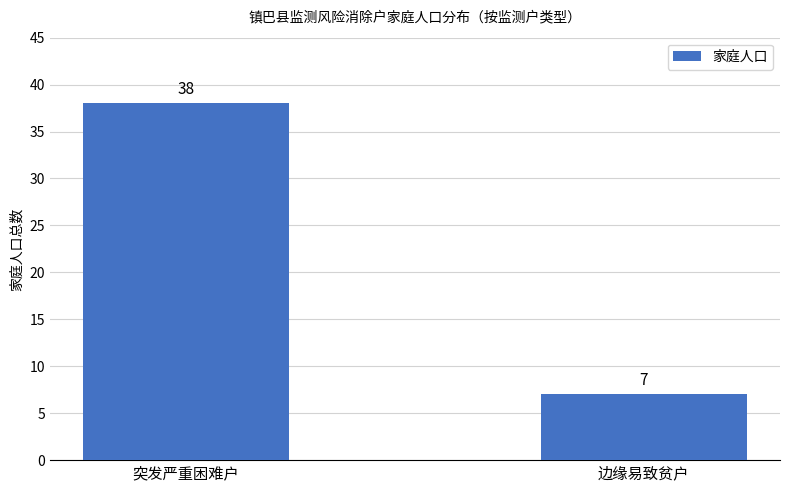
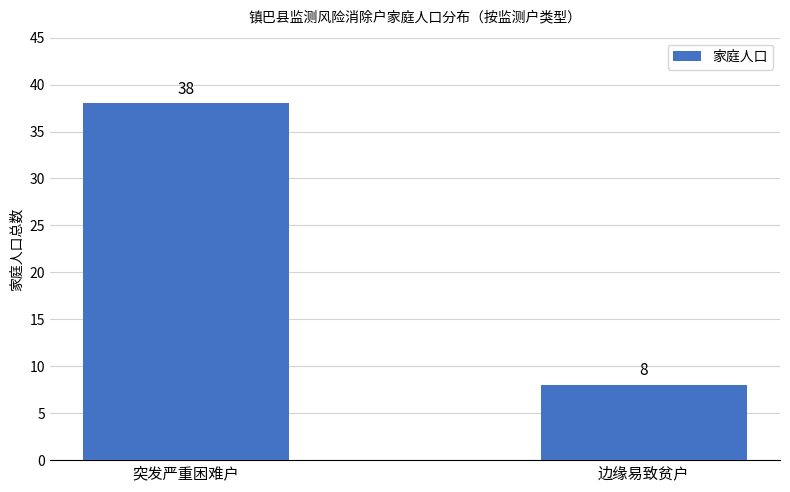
  {
    "突发严重困难户": 38,
-   "边缘易致贫户": 7
+   "边缘易致贫户": 8
  }
